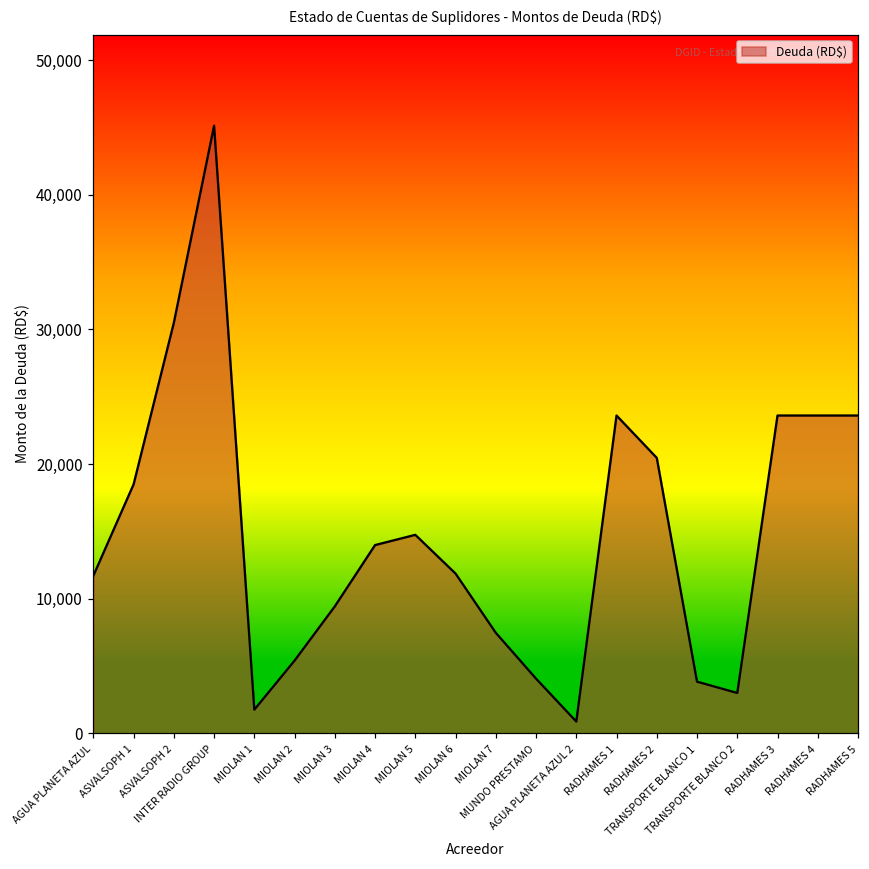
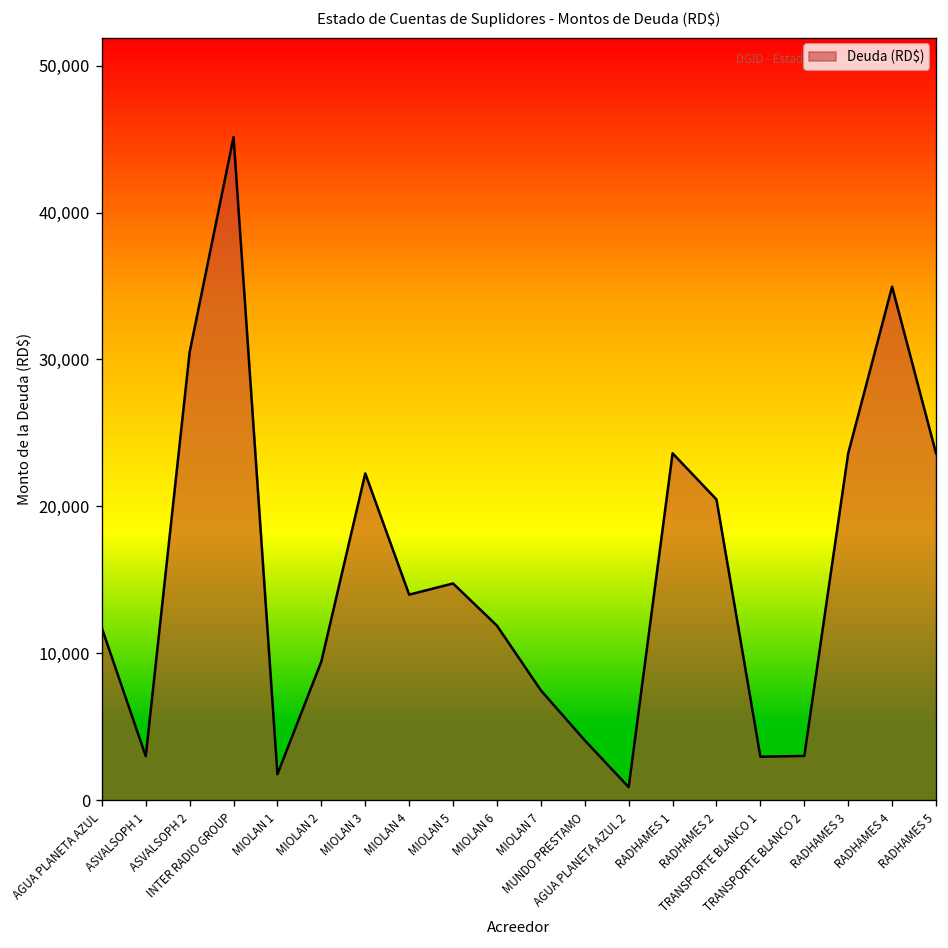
  {
    "AGUA PLANETA AZUL": "11,700",
-   "ASVALSOPH 1": "18,500",
+   "ASVALSOPH 1": "3,000",
    "ASVALSOPH 2": "30,500",
    "INTER RADIO GROUP": "45,100",
    "MIOLAN 1": "1,800",
-   "MIOLAN 2": "5,400",
-   "MIOLAN 3": "9,400",
+   "MIOLAN 2": "9,400",
+   "MIOLAN 3": "22,200",
    "MIOLAN 4": "14,000",
    "MIOLAN 5": "14,800",
    "MIOLAN 6": "11,900",
    "MIOLAN 7": "7,500",
    "MUNDO PRESTAMO": "4,100",
    "AGUA PLANETA AZUL 2": "900",
    "RADHAMES 1": "23,600",
    "RADHAMES 2": "20,500",
-   "TRANSPORTE BLANCO 1": "3,800",
+   "TRANSPORTE BLANCO 1": "3,000",
    "TRANSPORTE BLANCO 2": "3,000",
    "RADHAMES 3": "23,600",
-   "RADHAMES 4": "23,600",
+   "RADHAMES 4": "35,000",
    "RADHAMES 5": "23,600"
  }
